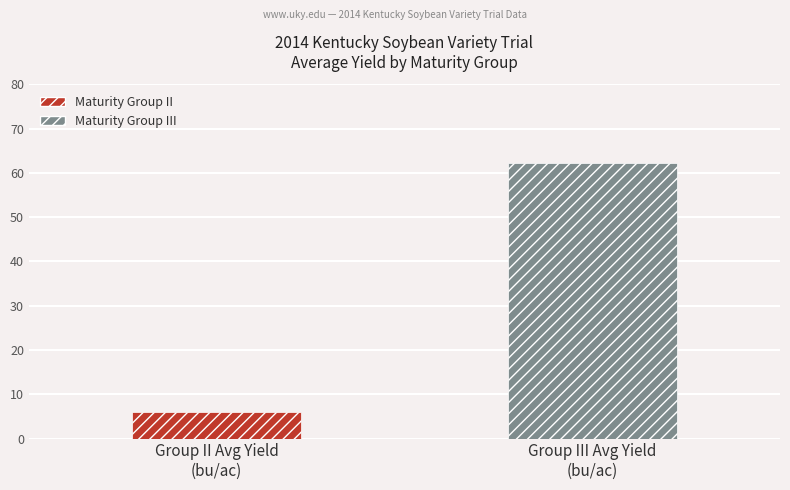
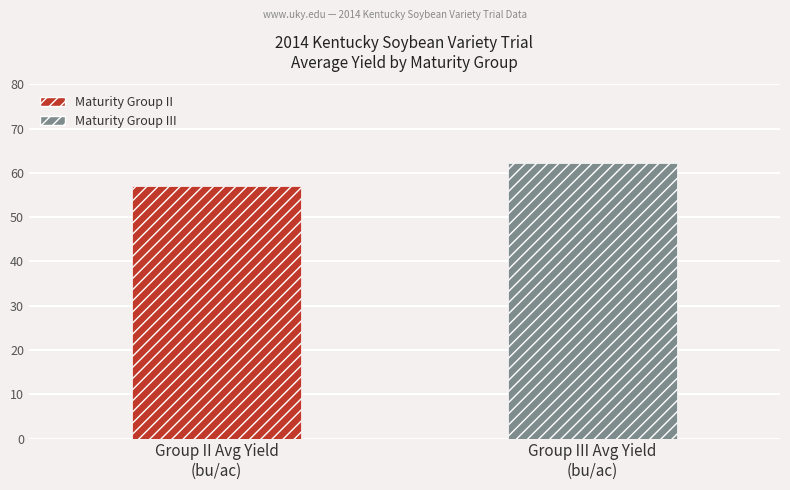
  {
-   "Group II Avg Yield (bu/ac)": 6,
+   "Group II Avg Yield (bu/ac)": 57,
    "Group III Avg Yield (bu/ac)": 62
  }
